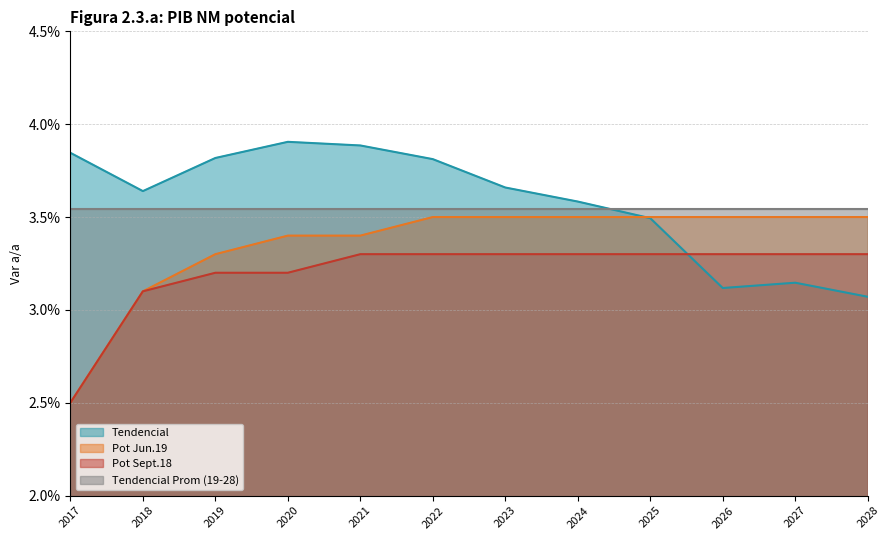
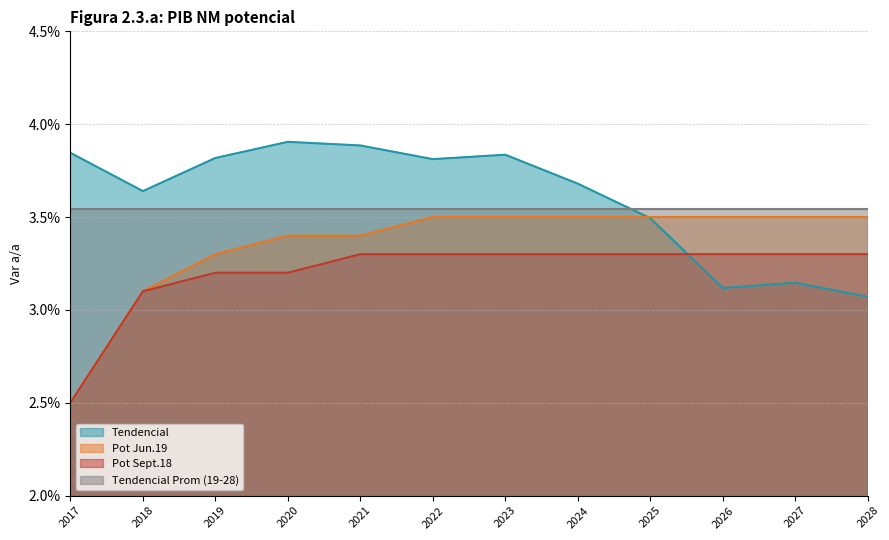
  {
    "Tendencial": {
      "2017": "3.85%",
      "2018": "3.64%",
      "2019": "3.82%",
      "2020": "3.90%",
      "2021": "3.89%",
      "2022": "3.81%",
-     "2023": "3.66%",
-     "2024": "3.58%",
+     "2023": "3.84%",
+     "2024": "3.68%",
      "2026": "3.12%",
      "2027": "3.15%",
      "2028": "3.07%"
    },
    "Tendencial Prom (19-28)": {
      "2017": "3.54%",
      "2018": "3.54%",
      "2019": "3.54%",
      "2020": "3.54%",
      "2021": "3.54%",
      "2022": "3.54%",
      "2023": "3.54%",
      "2024": "3.54%",
      "2025": "3.54%",
      "2026": "3.54%",
      "2027": "3.54%",
      "2028": "3.54%"
    }
  }
